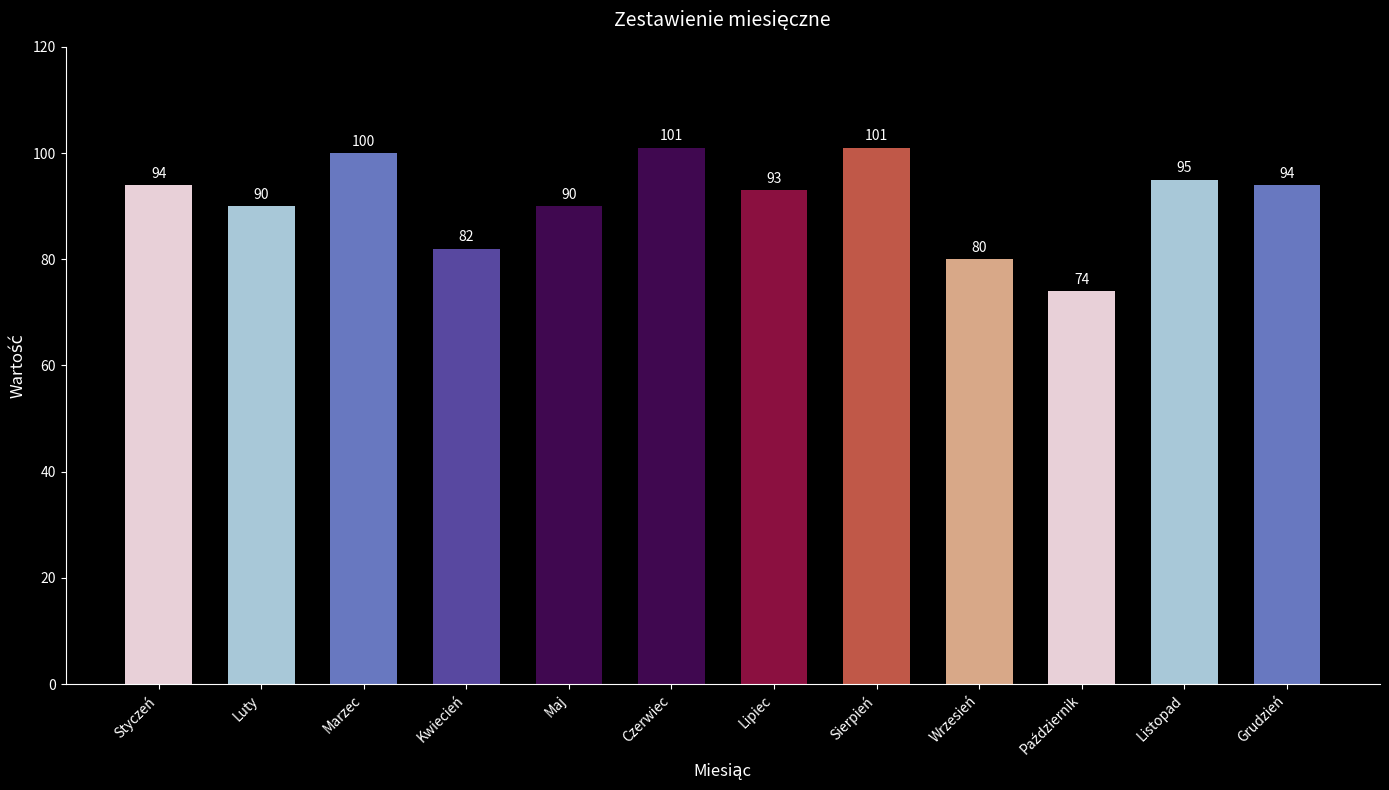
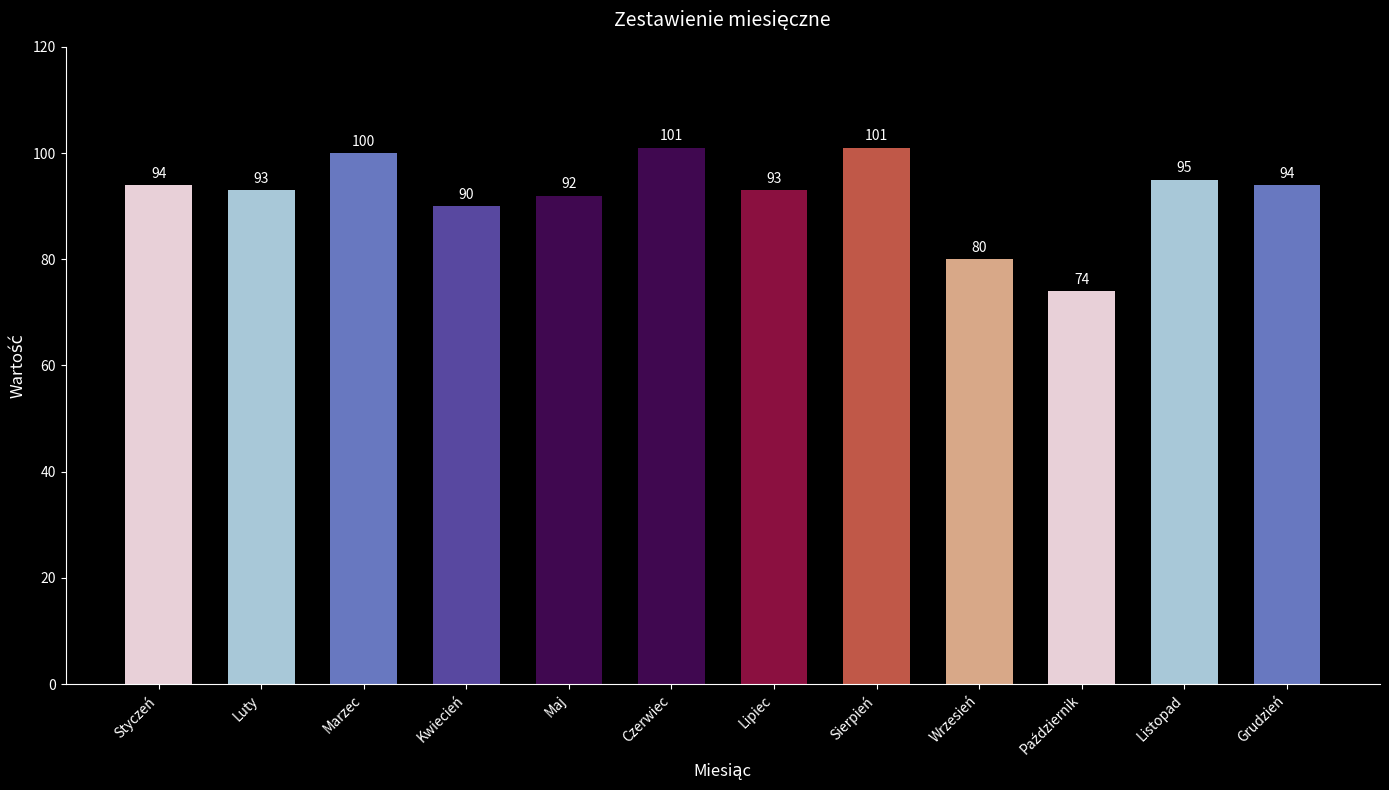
  {
    "Styczeń": 94,
-   "Luty": 90,
+   "Luty": 93,
    "Marzec": 100,
-   "Kwiecień": 82,
-   "Maj": 90,
+   "Kwiecień": 90,
+   "Maj": 92,
    "Czerwiec": 101,
    "Lipiec": 93,
    "Sierpień": 101,
    "Wrzesień": 80,
    "Październik": 74,
    "Listopad": 95,
    "Grudzień": 94
  }
